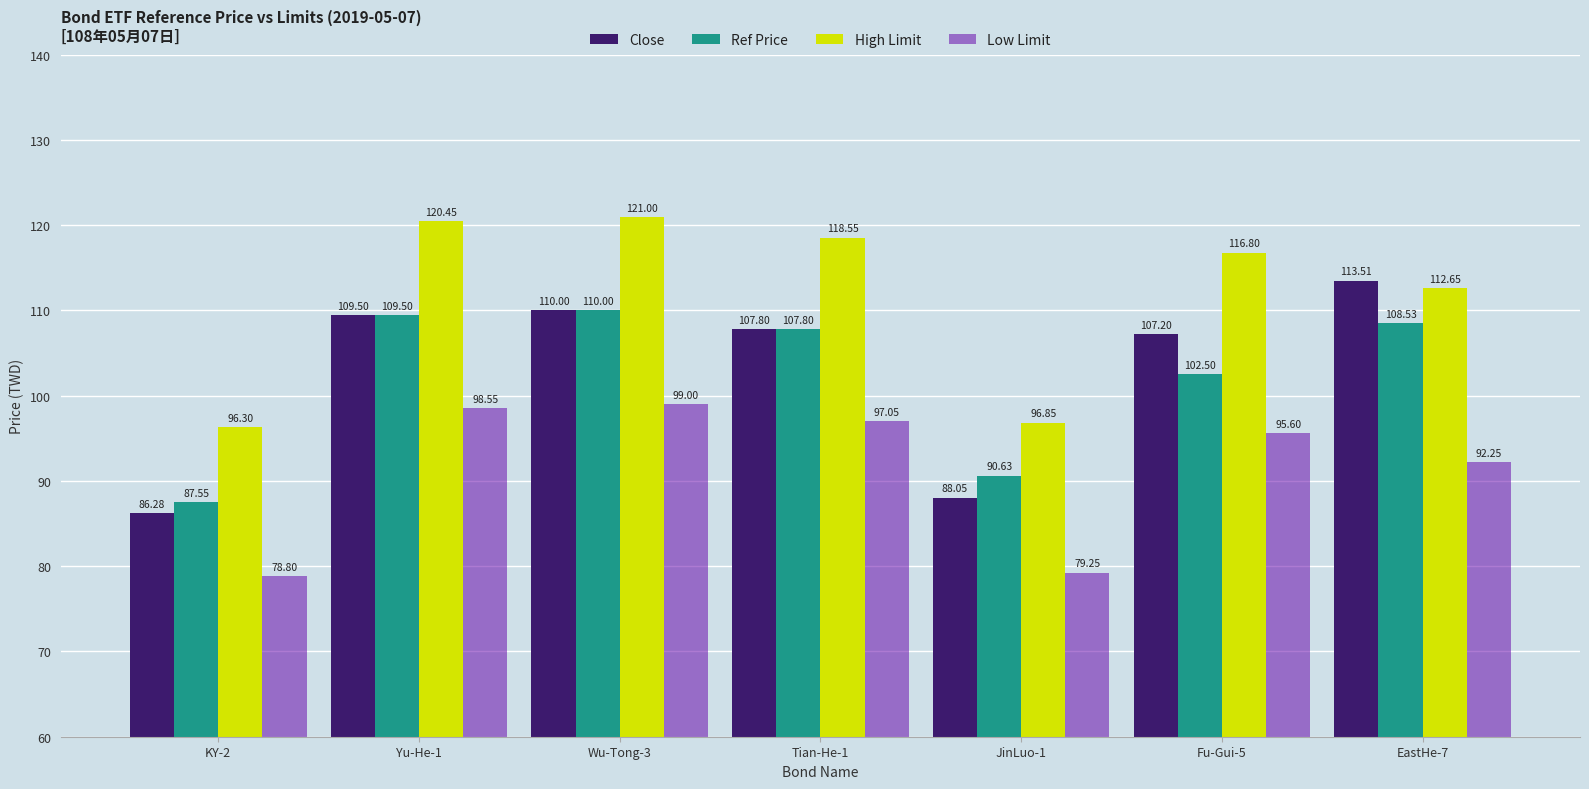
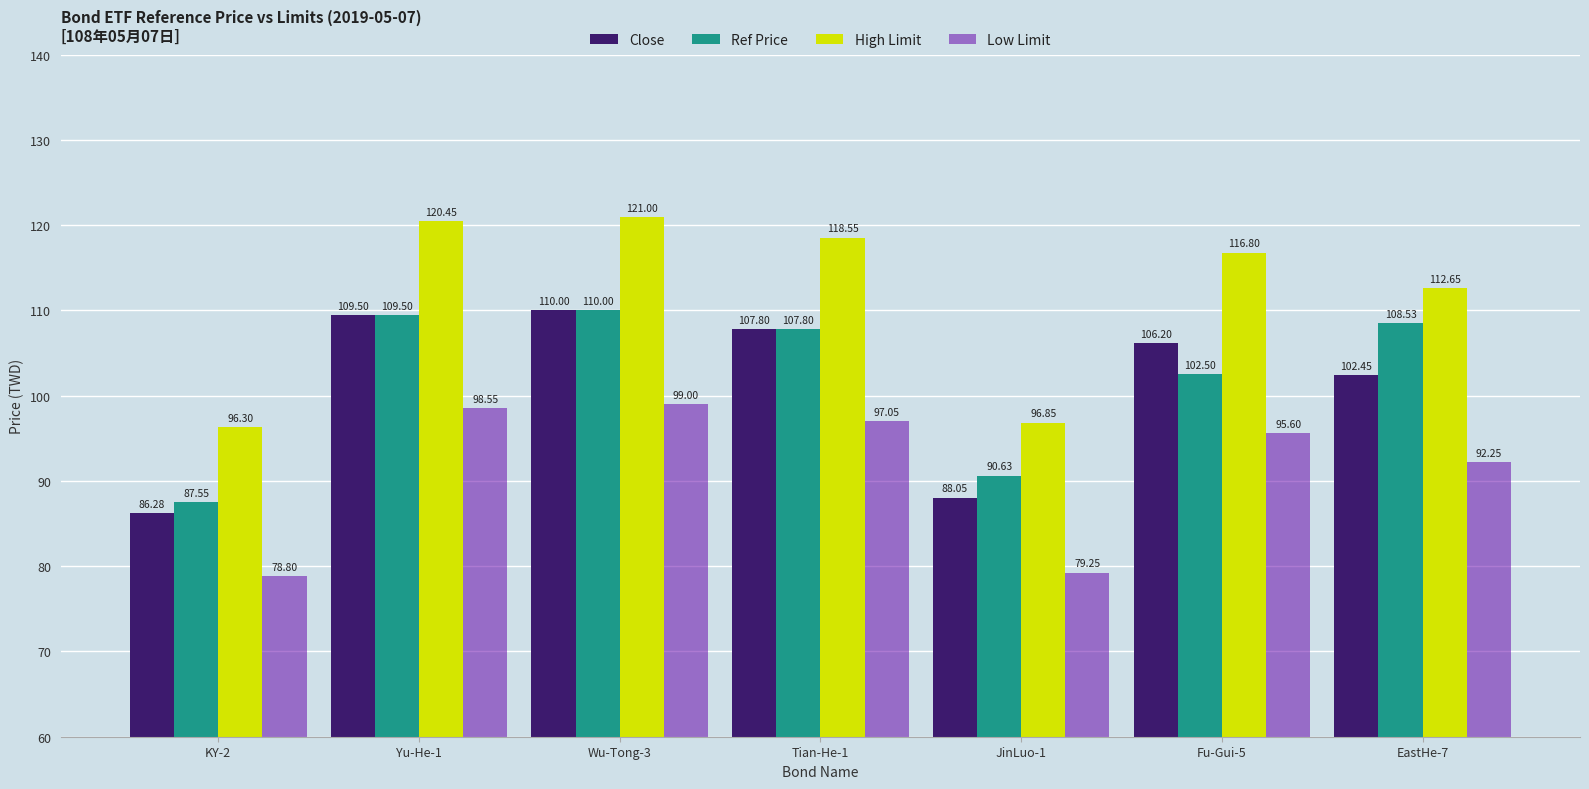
  {
    "Close": {
      "KY-2": 86.28,
      "Yu-He-1": 109.50,
      "Wu-Tong-3": 110.00,
      "Tian-He-1": 107.80,
      "JinLuo-1": 88.05,
-     "Fu-Gui-5": 107.20,
-     "EastHe-7": 113.51
+     "Fu-Gui-5": 106.20,
+     "EastHe-7": 102.45
    },
    "Ref Price": {
      "KY-2": 87.55,
      "Yu-He-1": 109.50,
      "Wu-Tong-3": 110.00,
      "Tian-He-1": 107.80,
      "JinLuo-1": 90.63,
      "Fu-Gui-5": 102.50,
      "EastHe-7": 108.53
    },
    "High Limit": {
      "KY-2": 96.30,
      "Yu-He-1": 120.45,
      "Wu-Tong-3": 121.00,
      "Tian-He-1": 118.55,
      "JinLuo-1": 96.85,
      "Fu-Gui-5": 116.80,
      "EastHe-7": 112.65
    },
    "Low Limit": {
      "KY-2": 78.80,
      "Yu-He-1": 98.55,
      "Wu-Tong-3": 99.00,
      "Tian-He-1": 97.05,
      "JinLuo-1": 79.25,
      "Fu-Gui-5": 95.60,
      "EastHe-7": 92.25
    }
  }
